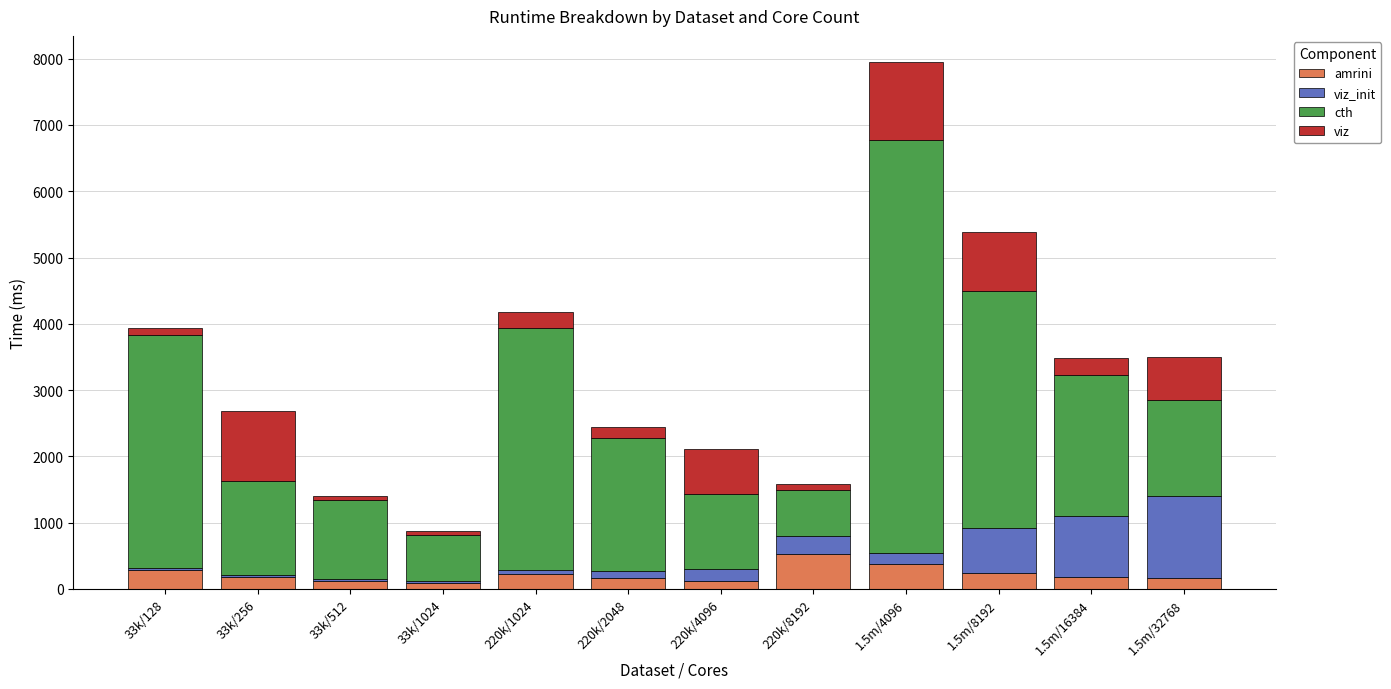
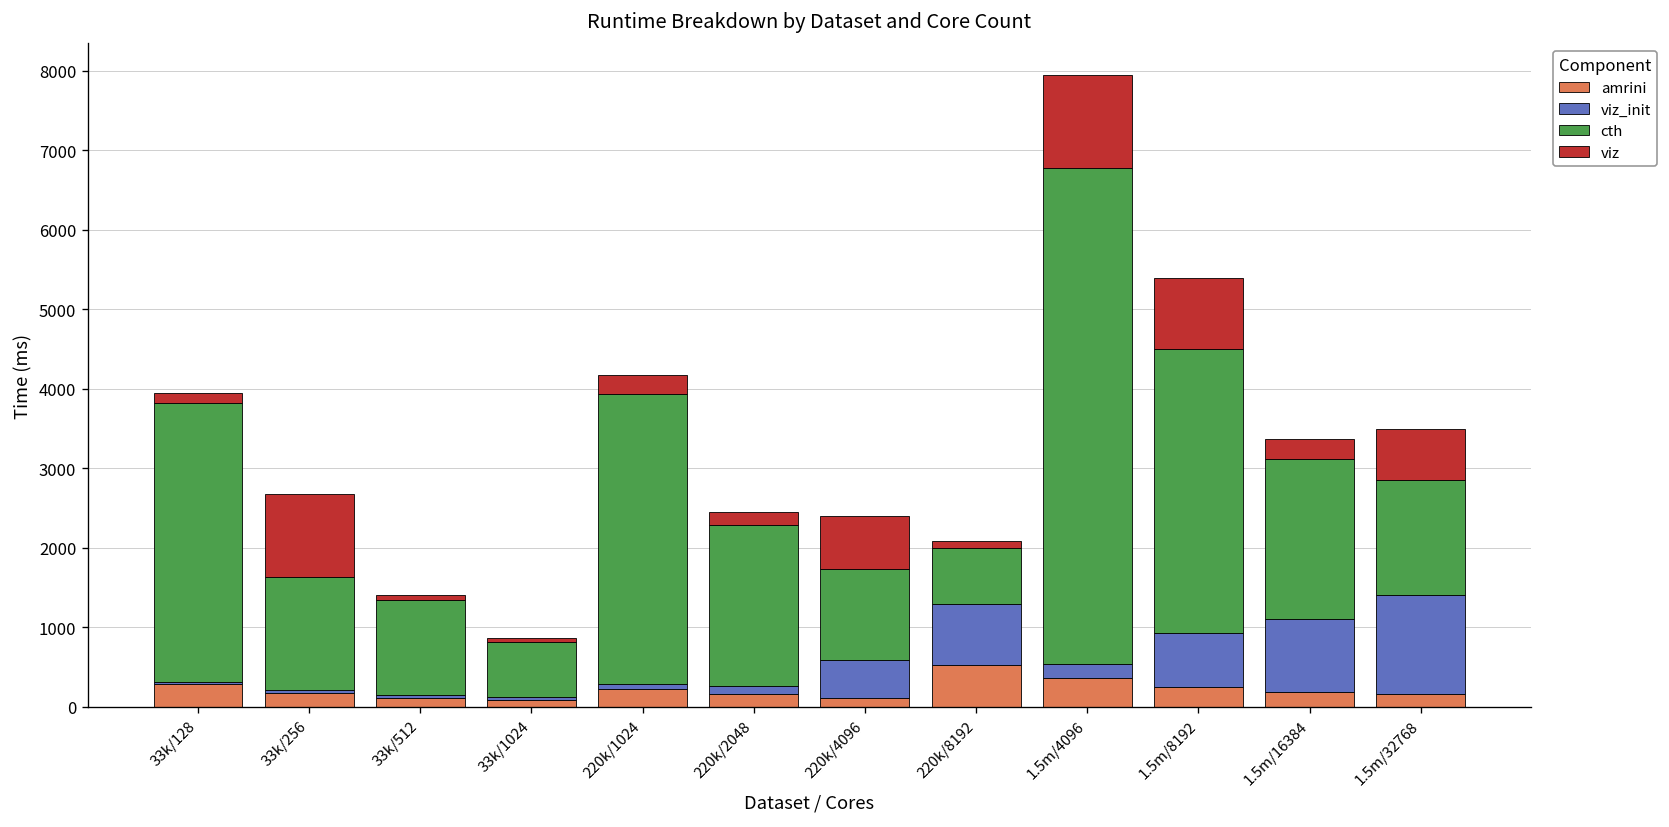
  {
    "amrini": {
      "33k/128": 300,
      "33k/256": 200,
      "33k/512": 100,
      "33k/1024": 100,
      "220k/1024": 200,
      "220k/2048": 200,
      "220k/4096": 100,
      "220k/8192": 500,
      "1.5m/4096": 400,
      "1.5m/8192": 200,
      "1.5m/16384": 200,
      "1.5m/32768": 200
    },
    "viz_init": {
      "33k/1024": 0,
      "220k/1024": 100,
      "220k/2048": 100,
-     "220k/4096": 200,
-     "220k/8192": 300,
+     "220k/4096": 500,
+     "220k/8192": 800,
      "1.5m/4096": 200,
      "1.5m/8192": 700,
      "1.5m/16384": 900,
      "1.5m/32768": 1200
    },
    "cth": {
      "33k/128": 3500,
      "33k/256": 1400,
      "33k/512": 1200,
      "33k/1024": 700,
      "220k/1024": 3600,
      "220k/2048": 2000,
      "220k/4096": 1100,
      "220k/8192": 700,
      "1.5m/4096": 6200,
      "1.5m/8192": 3600,
-     "1.5m/16384": 2100,
+     "1.5m/16384": 2000,
      "1.5m/32768": 1400
    },
    "viz": {
      "33k/128": 100,
      "33k/256": 1000,
      "33k/512": 100,
      "33k/1024": 100,
      "220k/1024": 200,
      "220k/2048": 200,
      "220k/4096": 700,
      "220k/8192": 100,
      "1.5m/4096": 1200,
      "1.5m/8192": 900,
      "1.5m/16384": 300,
      "1.5m/32768": 600
    }
  }
